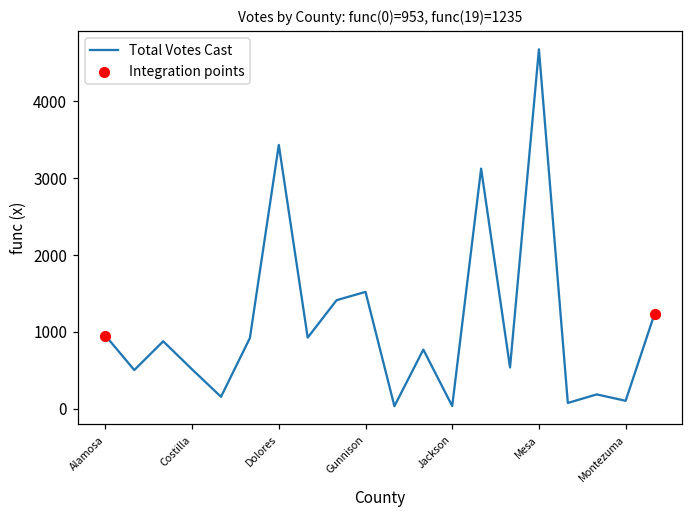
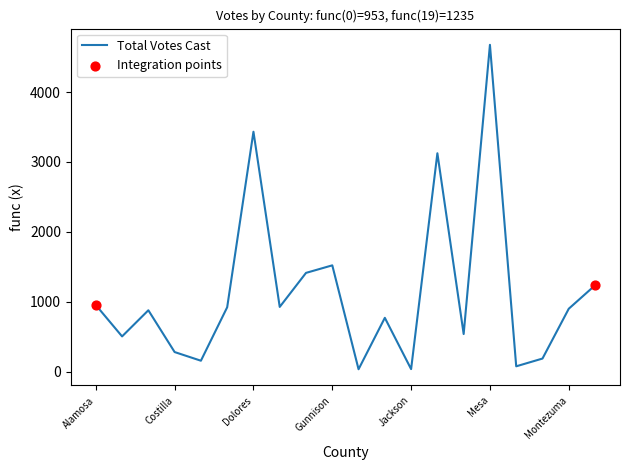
  {
    "Total Votes Cast": {
-     "Costilla": 500,
+     "Costilla": 300,
      "Dolores": 3400,
      "Gunnison": 1500,
      "Jackson": 0,
      "Mesa": 4700,
-     "Montezuma": 100
+     "Montezuma": 900
    }
  }
